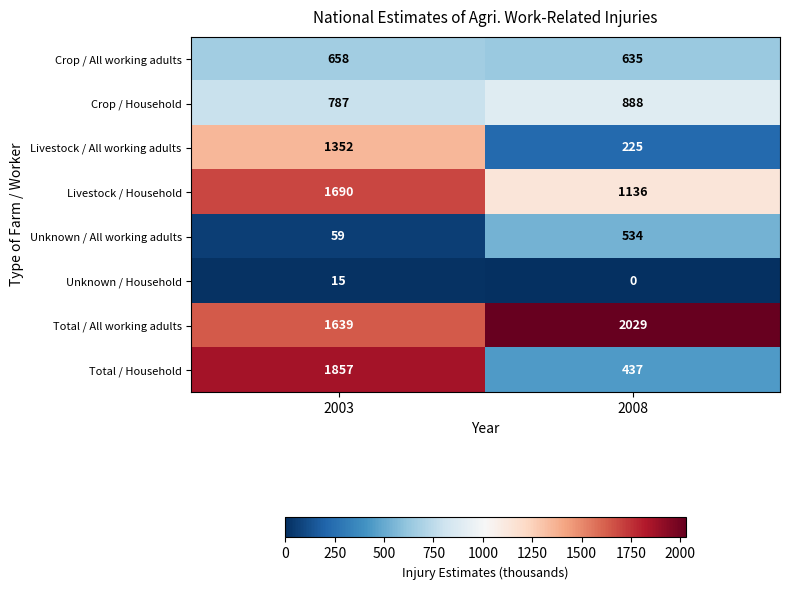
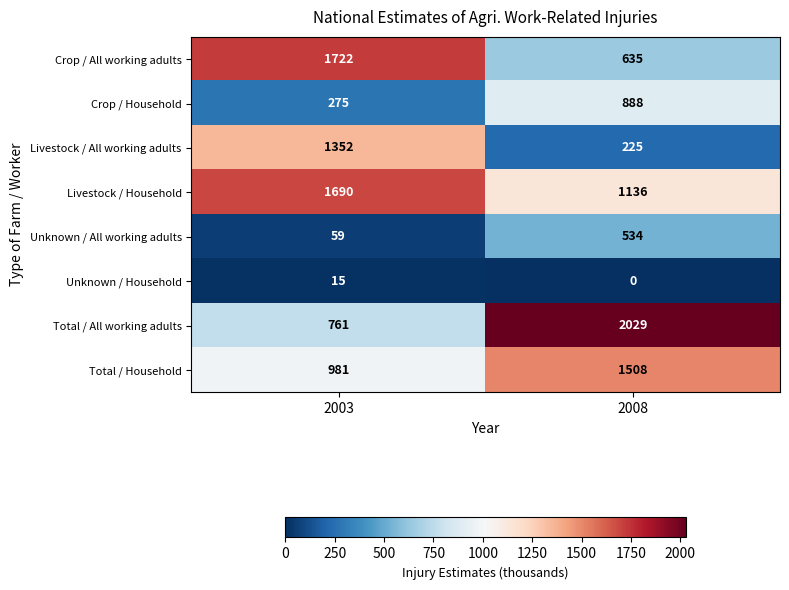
  {
    "Crop / All working adults": {
-     "2003": 658,
+     "2003": 1722,
      "2008": 635
    },
    "Crop / Household": {
-     "2003": 787,
+     "2003": 275,
      "2008": 888
    },
    "Livestock / All working adults": {
      "2003": 1352,
      "2008": 225
    },
    "Livestock / Household": {
      "2003": 1690,
      "2008": 1136
    },
    "Unknown / All working adults": {
      "2003": 59,
      "2008": 534
    },
    "Unknown / Household": {
      "2003": 15,
      "2008": 0
    },
    "Total / All working adults": {
-     "2003": 1639,
+     "2003": 761,
      "2008": 2029
    },
    "Total / Household": {
-     "2003": 1857,
-     "2008": 437
+     "2003": 981,
+     "2008": 1508
    }
  }
